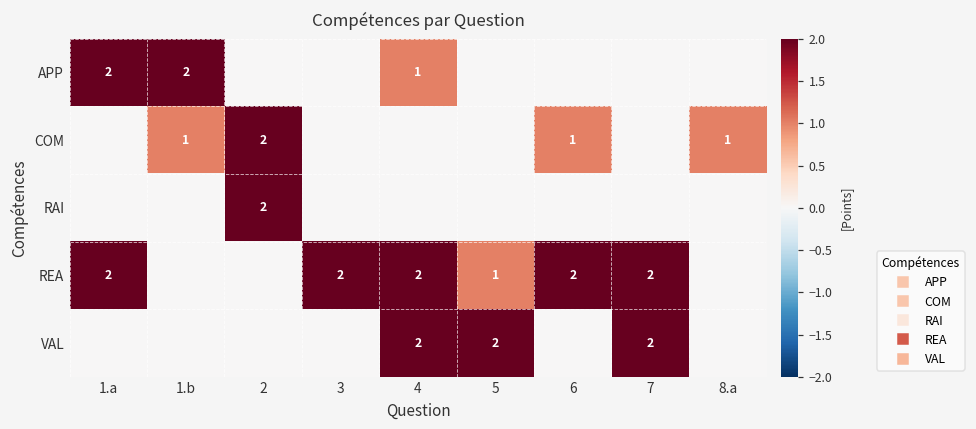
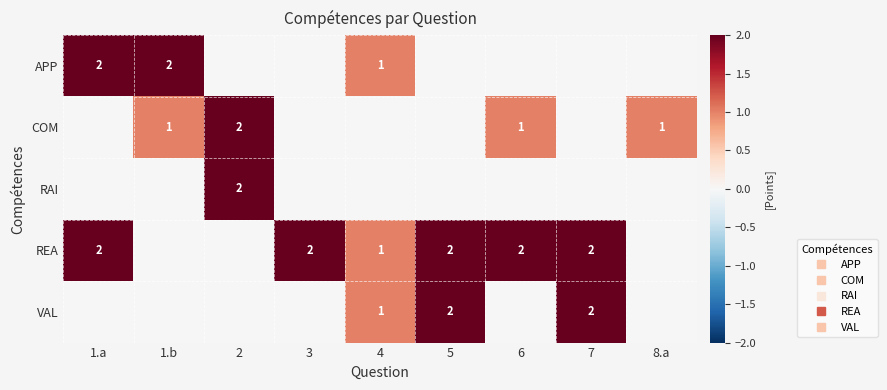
  {
    "APP": {
      "1.a": 2,
      "1.b": 2,
      "4": 1
    },
    "COM": {
      "1.b": 1,
      "2": 2,
      "6": 1,
      "8.a": 1
    },
    "RAI": {
      "2": 2
    },
    "REA": {
      "1.a": 2,
      "3": 2,
-     "4": 2,
-     "5": 1,
+     "4": 1,
+     "5": 2,
      "6": 2,
      "7": 2
    },
    "VAL": {
-     "4": 2,
+     "4": 1,
      "5": 2,
      "7": 2
    }
  }
